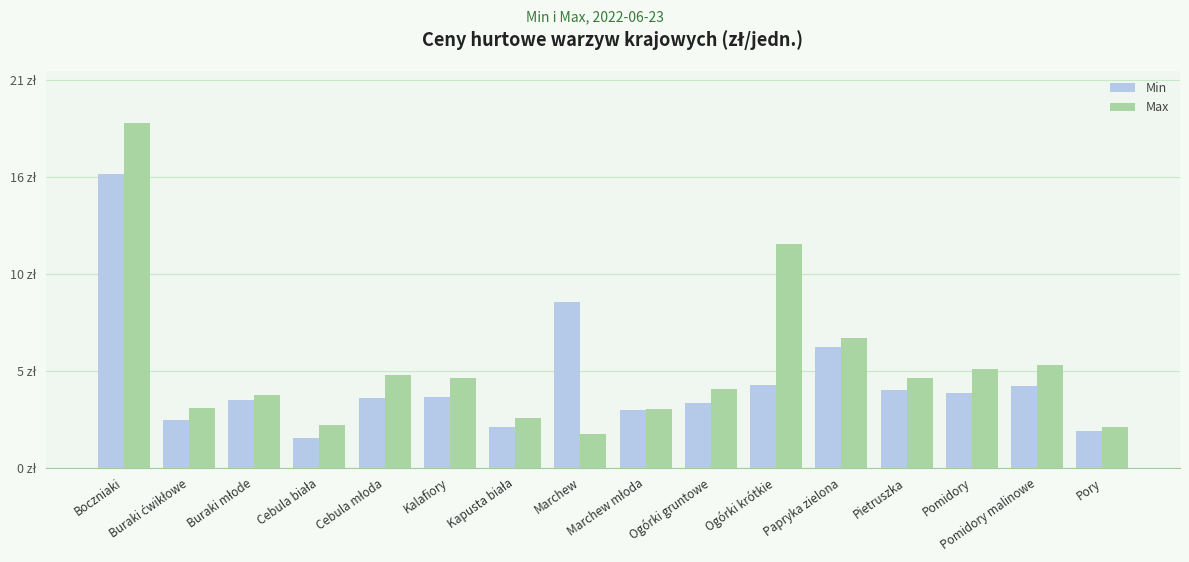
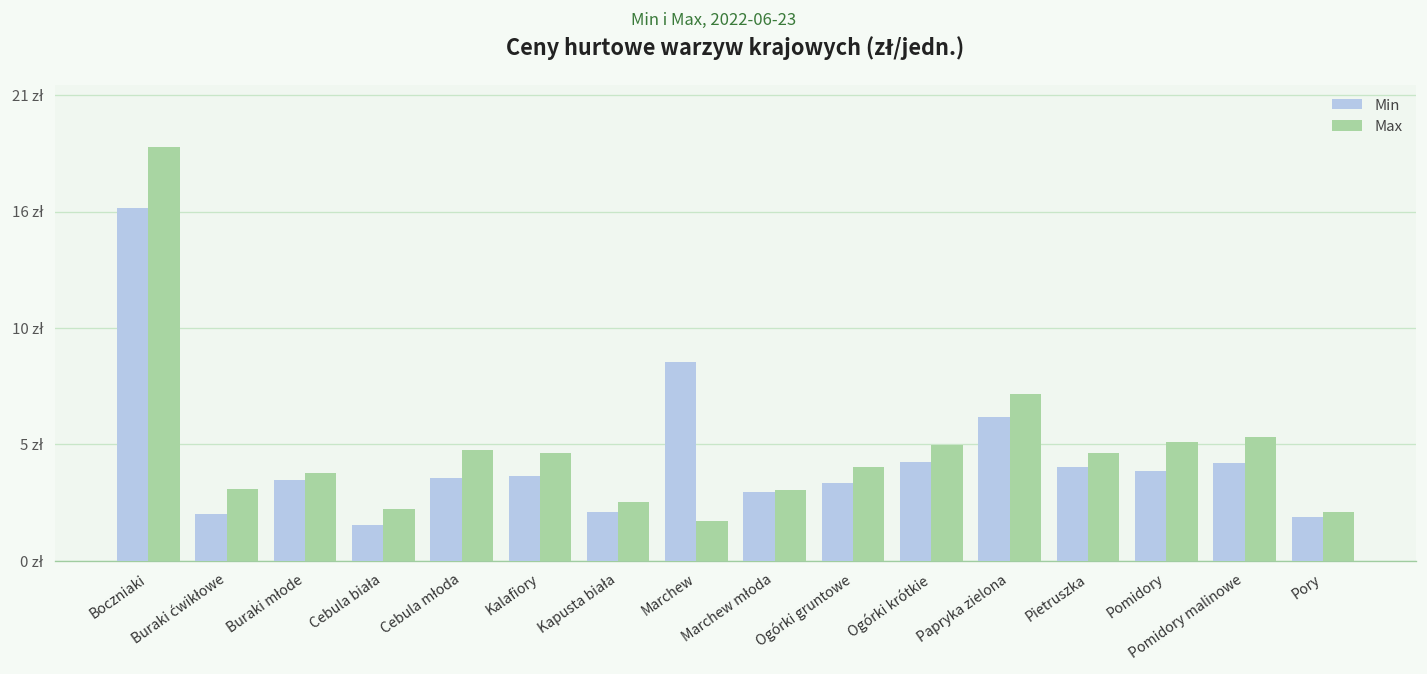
  {
    "Min": {
      "Boczniaki": "15.9 zł",
-     "Buraki ćwikłowe": "2.6 zł",
+     "Buraki ćwikłowe": "2.1 zł",
      "Buraki młode": "3.7 zł",
      "Cebula biała": "1.6 zł",
      "Cebula młoda": "3.8 zł",
      "Kalafiory": "3.8 zł",
      "Kapusta biała": "2.2 zł",
      "Marchew": "9.0 zł",
      "Marchew młoda": "3.1 zł",
      "Ogórki gruntowe": "3.5 zł",
      "Ogórki krótkie": "4.5 zł",
      "Papryka zielona": "6.5 zł",
      "Pietruszka": "4.2 zł",
      "Pomidory": "4.0 zł",
      "Pomidory malinowe": "4.4 zł",
      "Pory": "2.0 zł"
    },
    "Max": {
      "Boczniaki": "18.7 zł",
      "Buraki ćwikłowe": "3.2 zł",
      "Buraki młode": "4.0 zł",
      "Cebula biała": "2.3 zł",
      "Cebula młoda": "5.0 zł",
      "Kalafiory": "4.9 zł",
      "Kapusta biała": "2.7 zł",
      "Marchew": "1.8 zł",
      "Marchew młoda": "3.2 zł",
      "Ogórki gruntowe": "4.2 zł",
-     "Ogórki krótkie": "12.1 zł",
-     "Papryka zielona": "7.0 zł",
+     "Ogórki krótkie": "5.2 zł",
+     "Papryka zielona": "7.5 zł",
      "Pietruszka": "4.9 zł",
      "Pomidory": "5.3 zł",
      "Pomidory malinowe": "5.6 zł",
      "Pory": "2.2 zł"
    }
  }
